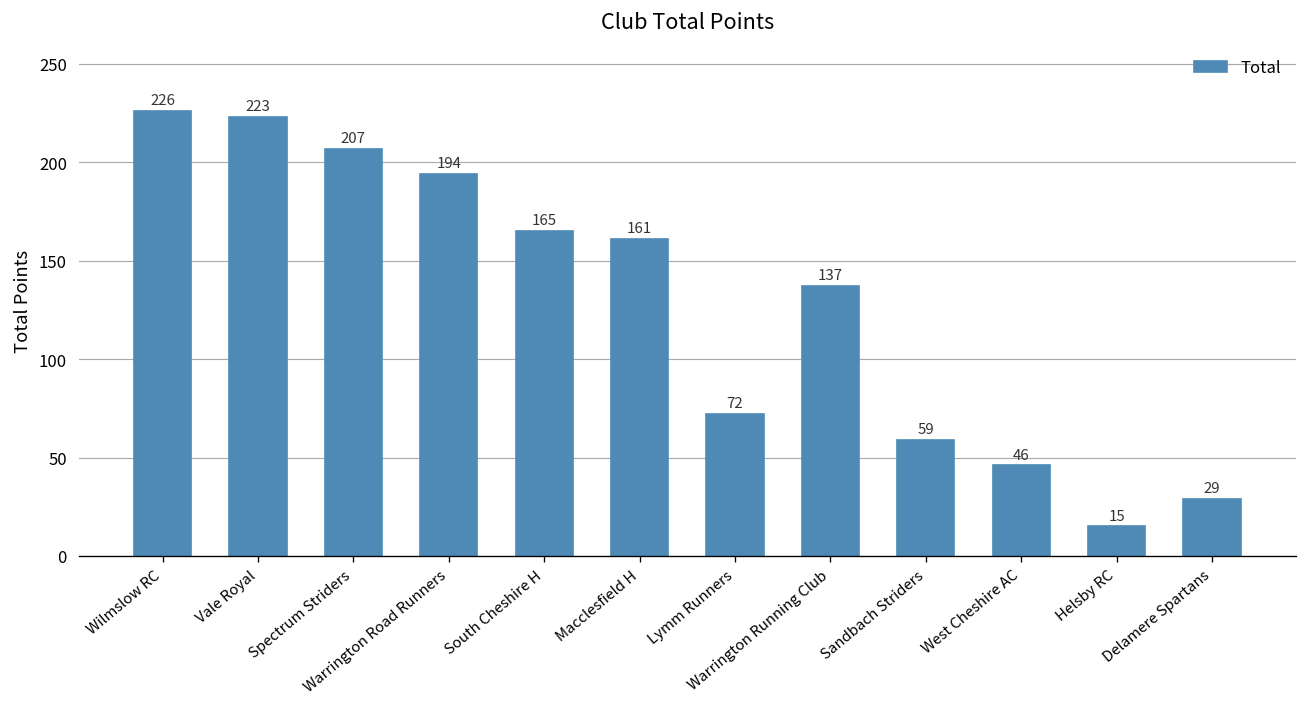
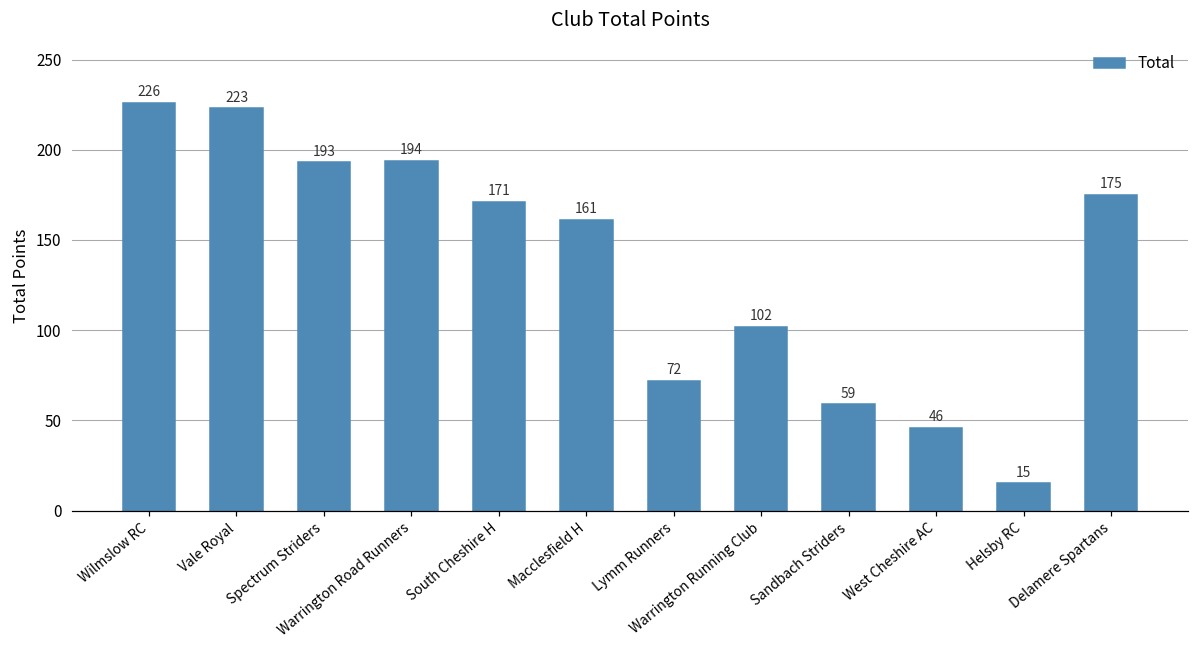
  {
    "Wilmslow RC": 226,
    "Vale Royal": 223,
-   "Spectrum Striders": 207,
+   "Spectrum Striders": 193,
    "Warrington Road Runners": 194,
-   "South Cheshire H": 165,
+   "South Cheshire H": 171,
    "Macclesfield H": 161,
    "Lymm Runners": 72,
-   "Warrington Running Club": 137,
+   "Warrington Running Club": 102,
    "Sandbach Striders": 59,
    "West Cheshire AC": 46,
    "Helsby RC": 15,
-   "Delamere Spartans": 29
+   "Delamere Spartans": 175
  }
